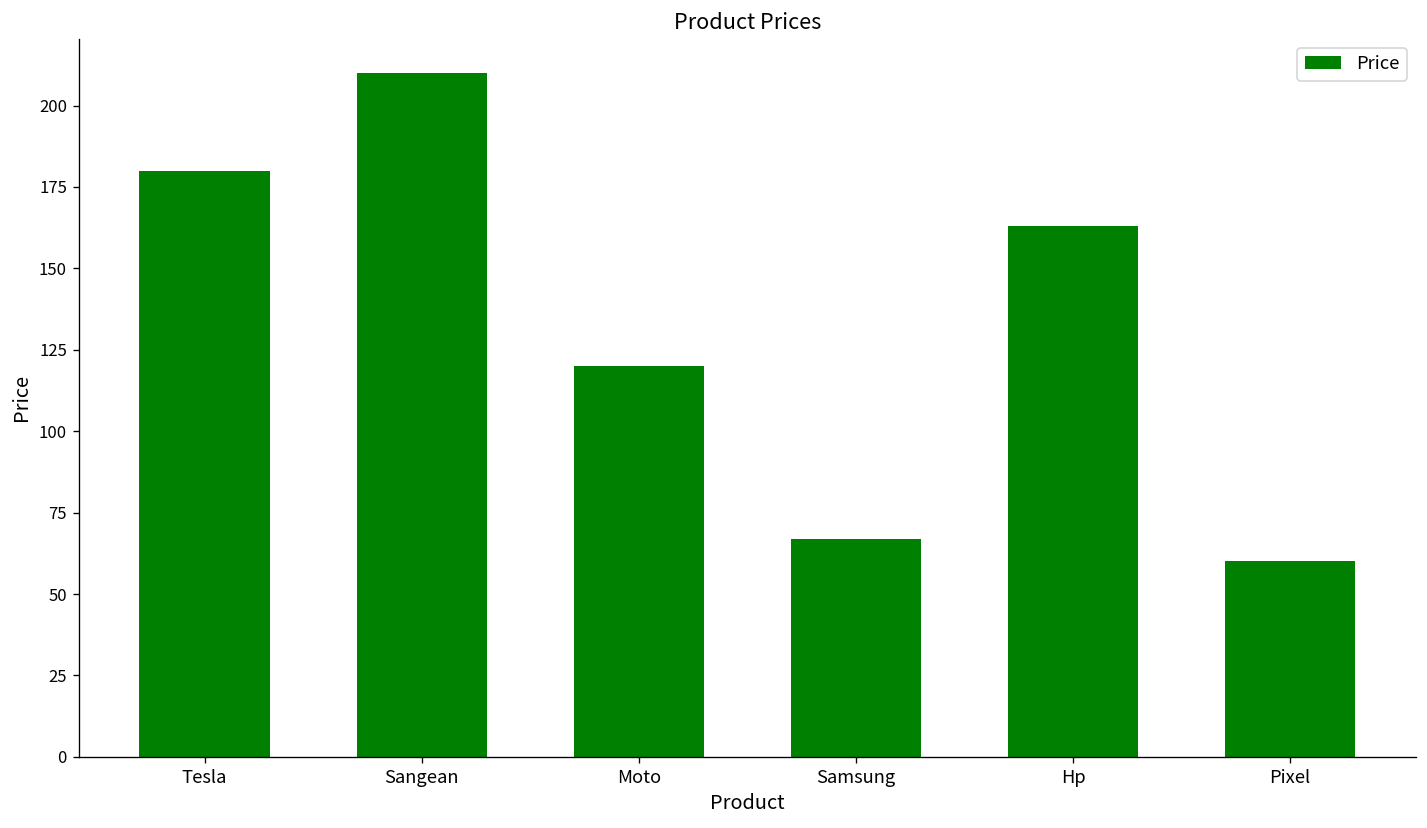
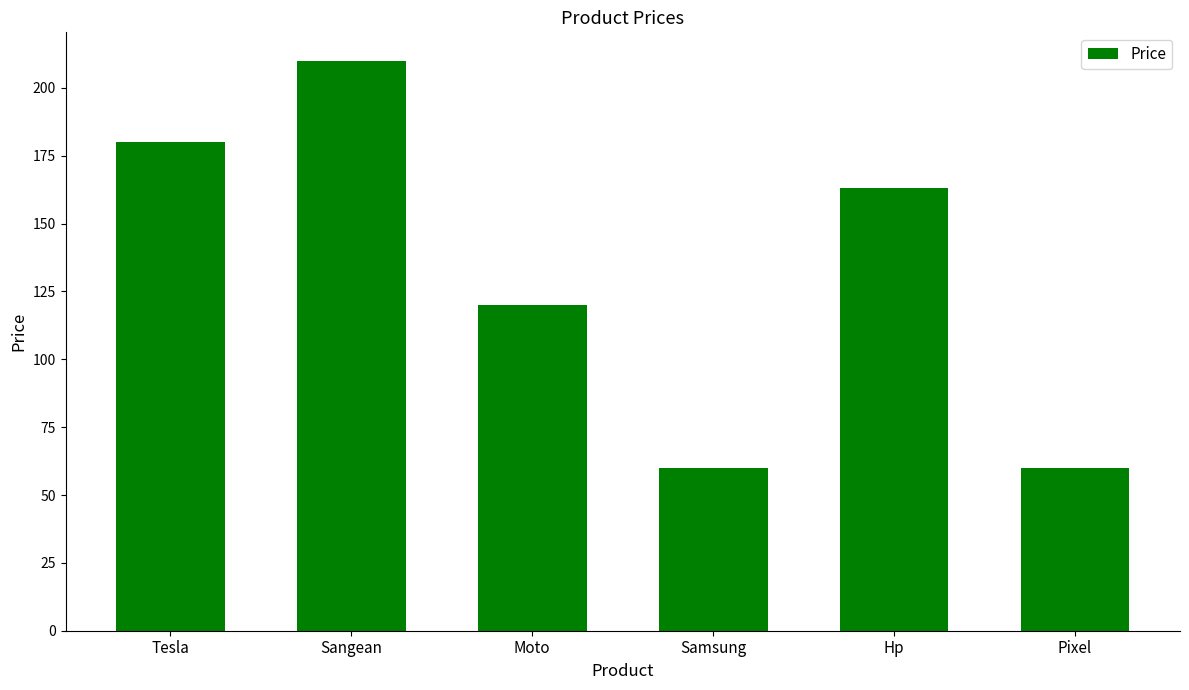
  {
    "Tesla": 180,
    "Sangean": 210,
    "Moto": 120,
-   "Samsung": 67,
+   "Samsung": 60,
    "Hp": 163,
    "Pixel": 60
  }
